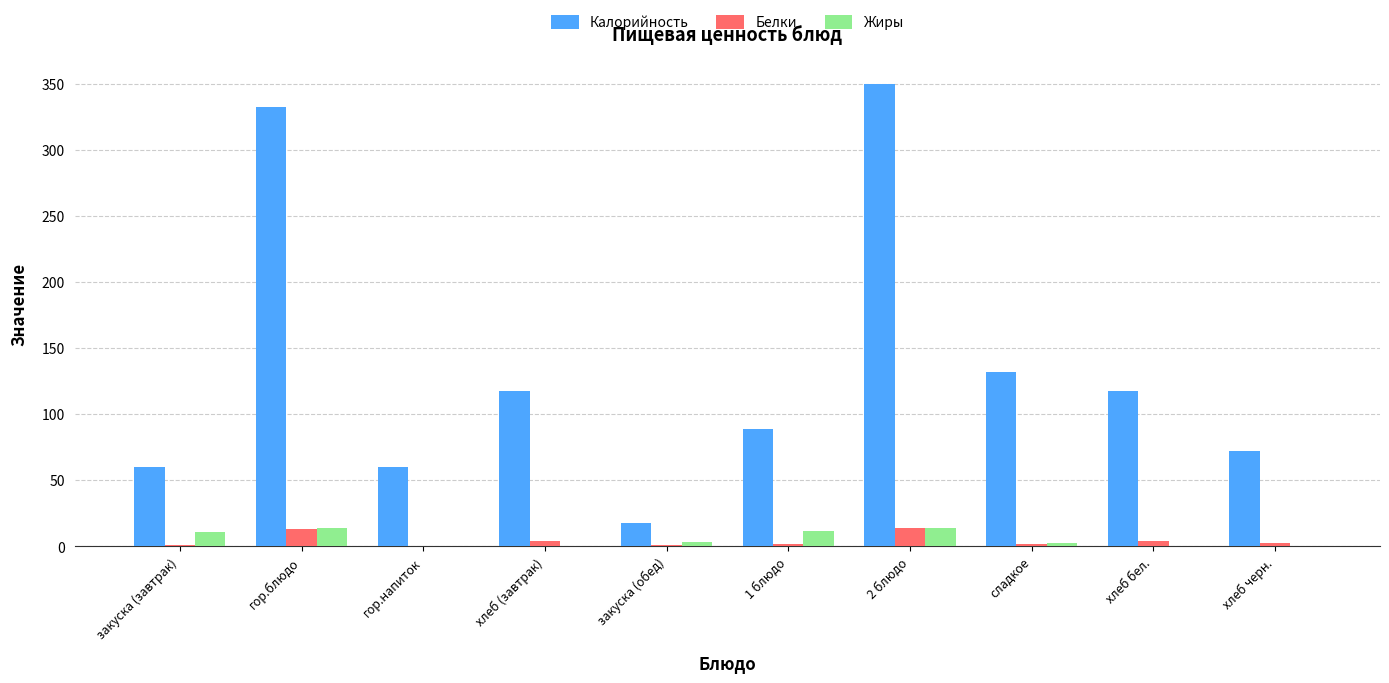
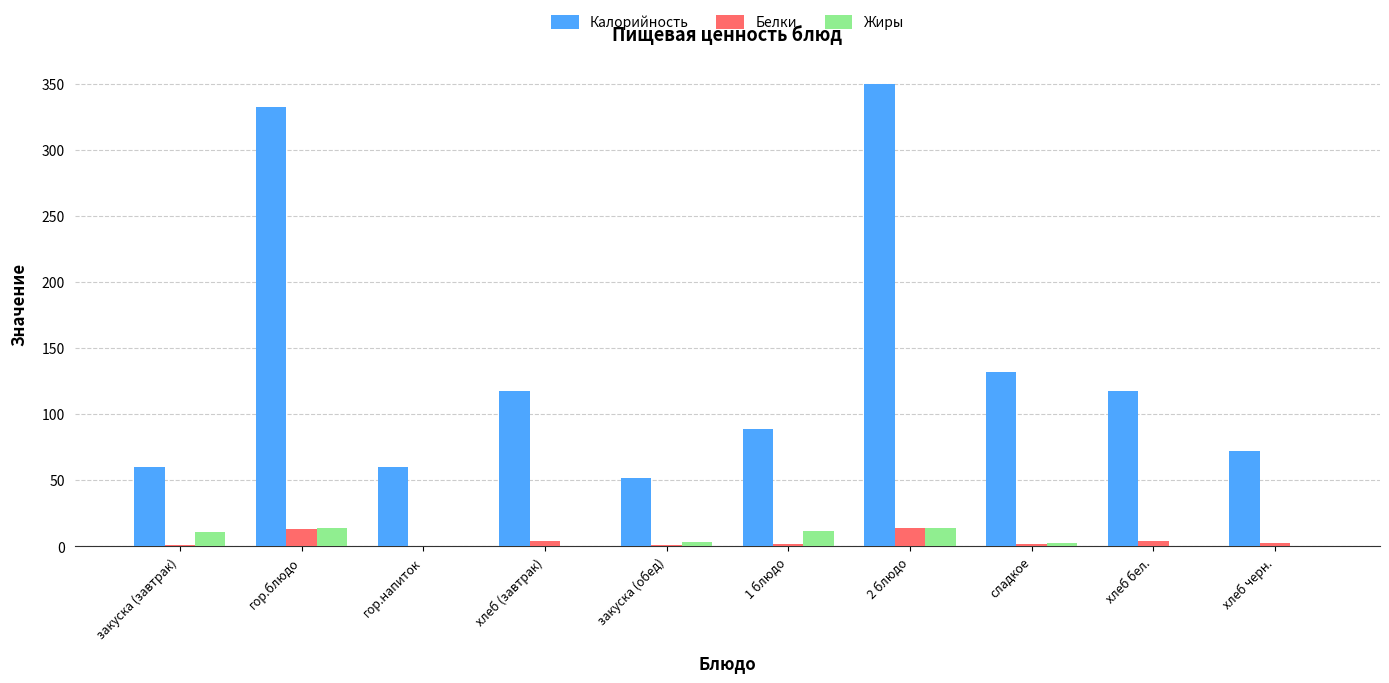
  {
    "Калорийность": {
      "закуска (завтрак)": 60,
      "гор.блюдо": 333,
      "гор.напиток": 60,
      "хлеб (завтрак)": 118,
-     "закуска (обед)": 18,
+     "закуска (обед)": 52,
      "1 блюдо": 89,
      "2 блюдо": 350,
      "сладкое": 132,
      "хлеб бел.": 118,
      "хлеб черн.": 72
    },
    "Белки": {
      "гор.блюдо": 13,
      "хлеб (завтрак)": 4,
      "1 блюдо": 2,
      "2 блюдо": 14,
      "сладкое": 2,
      "хлеб бел.": 4,
      "хлеб черн.": 3
    },
    "Жиры": {
      "закуска (завтрак)": 11,
      "гор.блюдо": 14,
      "закуска (обед)": 3,
      "1 блюдо": 12,
      "2 блюдо": 14,
      "сладкое": 2
    }
  }
